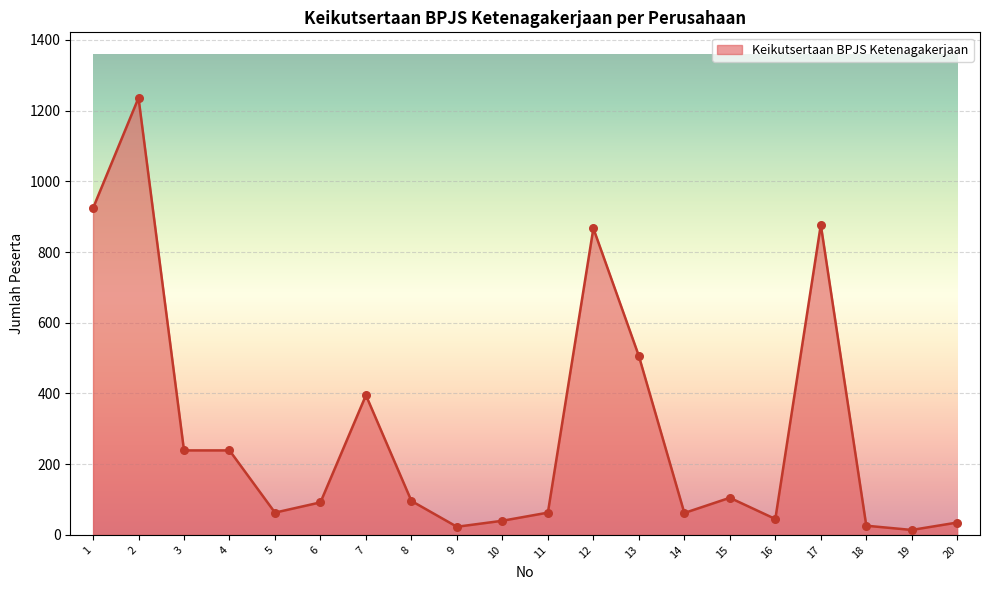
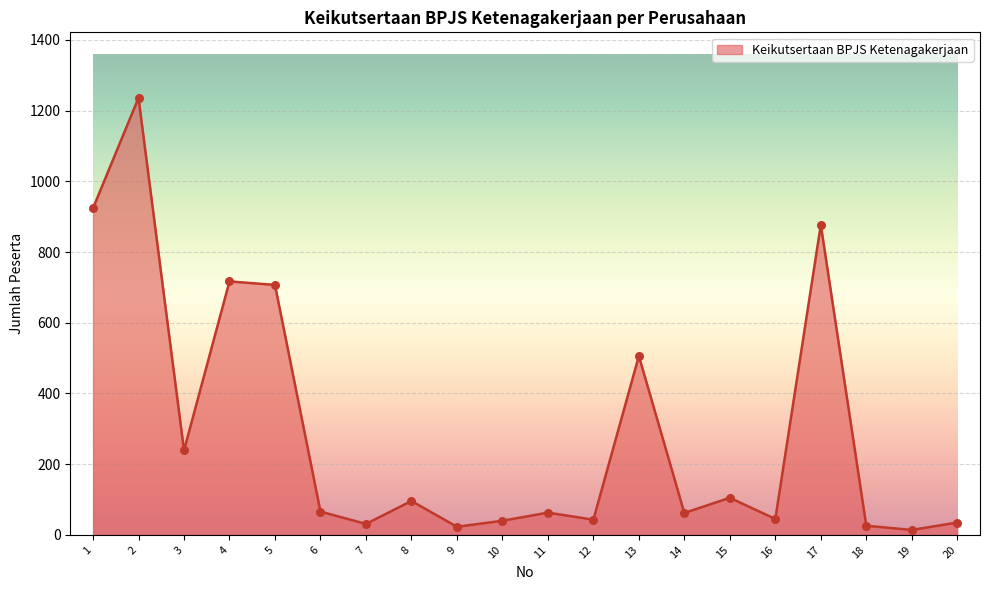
  {
    "1": 920,
    "2": 1240,
    "3": 240,
-   "4": 240,
-   "5": 60,
-   "6": 90,
-   "7": 400,
+   "4": 720,
+   "5": 710,
+   "6": 70,
+   "7": 30,
    "8": 100,
    "9": 20,
    "10": 40,
    "11": 60,
-   "12": 870,
+   "12": 40,
    "13": 510,
    "14": 60,
    "15": 110,
    "16": 50,
    "17": 880,
    "18": 30,
    "19": 10,
    "20": 40
  }
